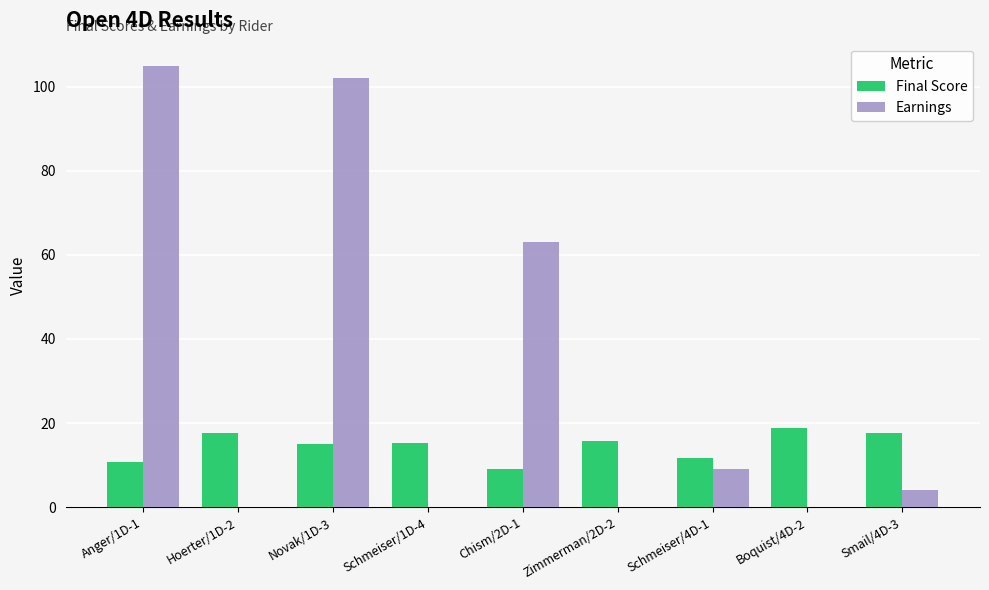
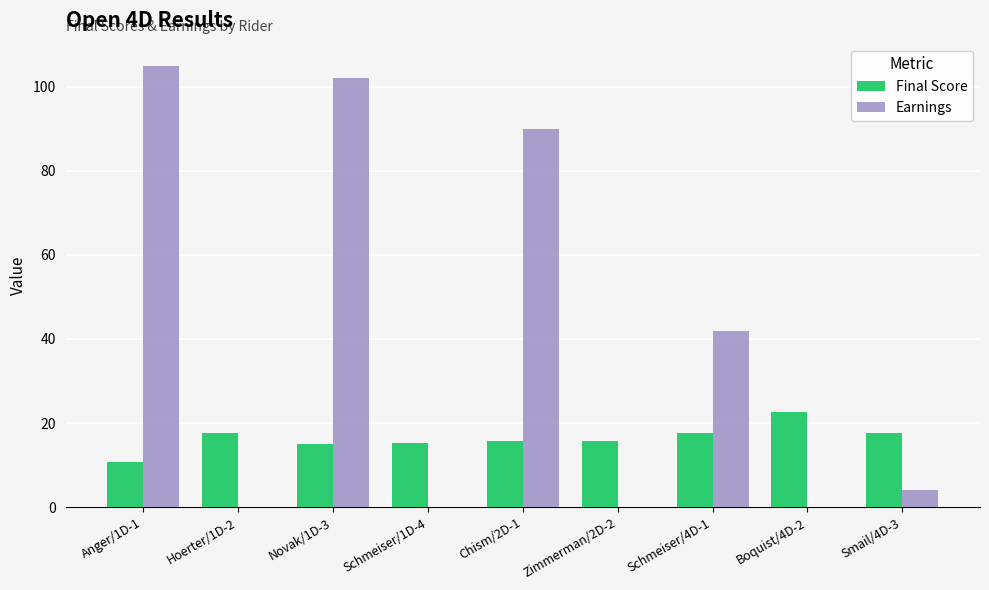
  {
    "Final Score": {
      "Anger/1D-1": 11,
      "Hoerter/1D-2": 18,
      "Novak/1D-3": 15,
      "Schmeiser/1D-4": 15,
-     "Chism/2D-1": 9,
+     "Chism/2D-1": 16,
      "Zimmerman/2D-2": 16,
-     "Schmeiser/4D-1": 12,
-     "Boquist/4D-2": 19,
+     "Schmeiser/4D-1": 18,
+     "Boquist/4D-2": 23,
      "Smail/4D-3": 18
    },
    "Earnings": {
      "Anger/1D-1": 105,
      "Hoerter/1D-2": 0,
      "Novak/1D-3": 102,
      "Schmeiser/1D-4": 0,
-     "Chism/2D-1": 63,
+     "Chism/2D-1": 90,
      "Zimmerman/2D-2": 0,
-     "Schmeiser/4D-1": 9,
+     "Schmeiser/4D-1": 42,
      "Boquist/4D-2": 0,
      "Smail/4D-3": 4
    }
  }
